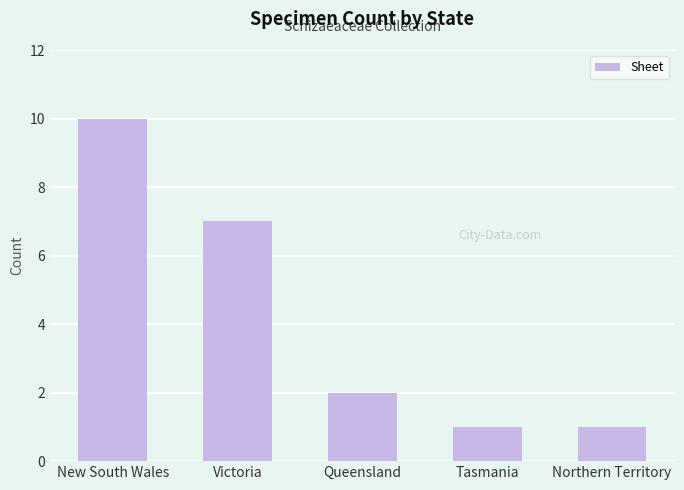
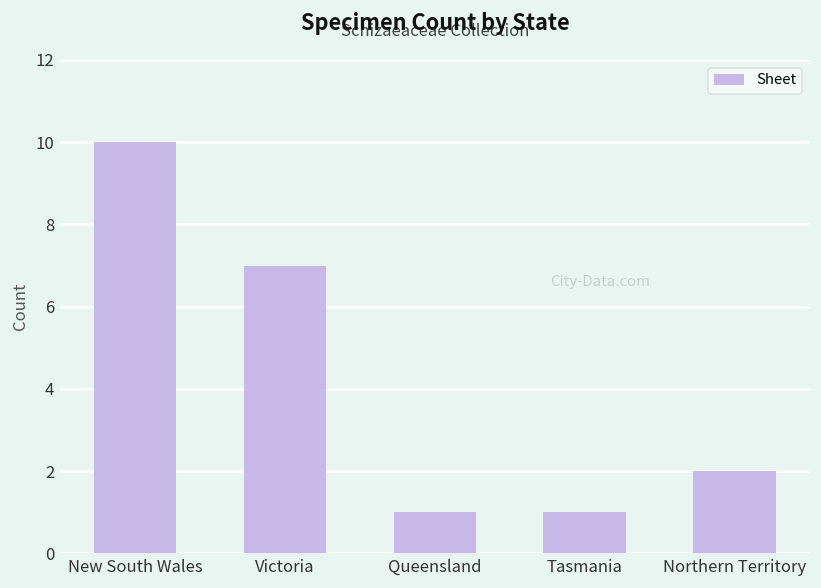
  {
    "New South Wales": 10,
    "Victoria": 7,
-   "Queensland": 2,
+   "Queensland": 1,
    "Tasmania": 1,
-   "Northern Territory": 1
+   "Northern Territory": 2
  }
